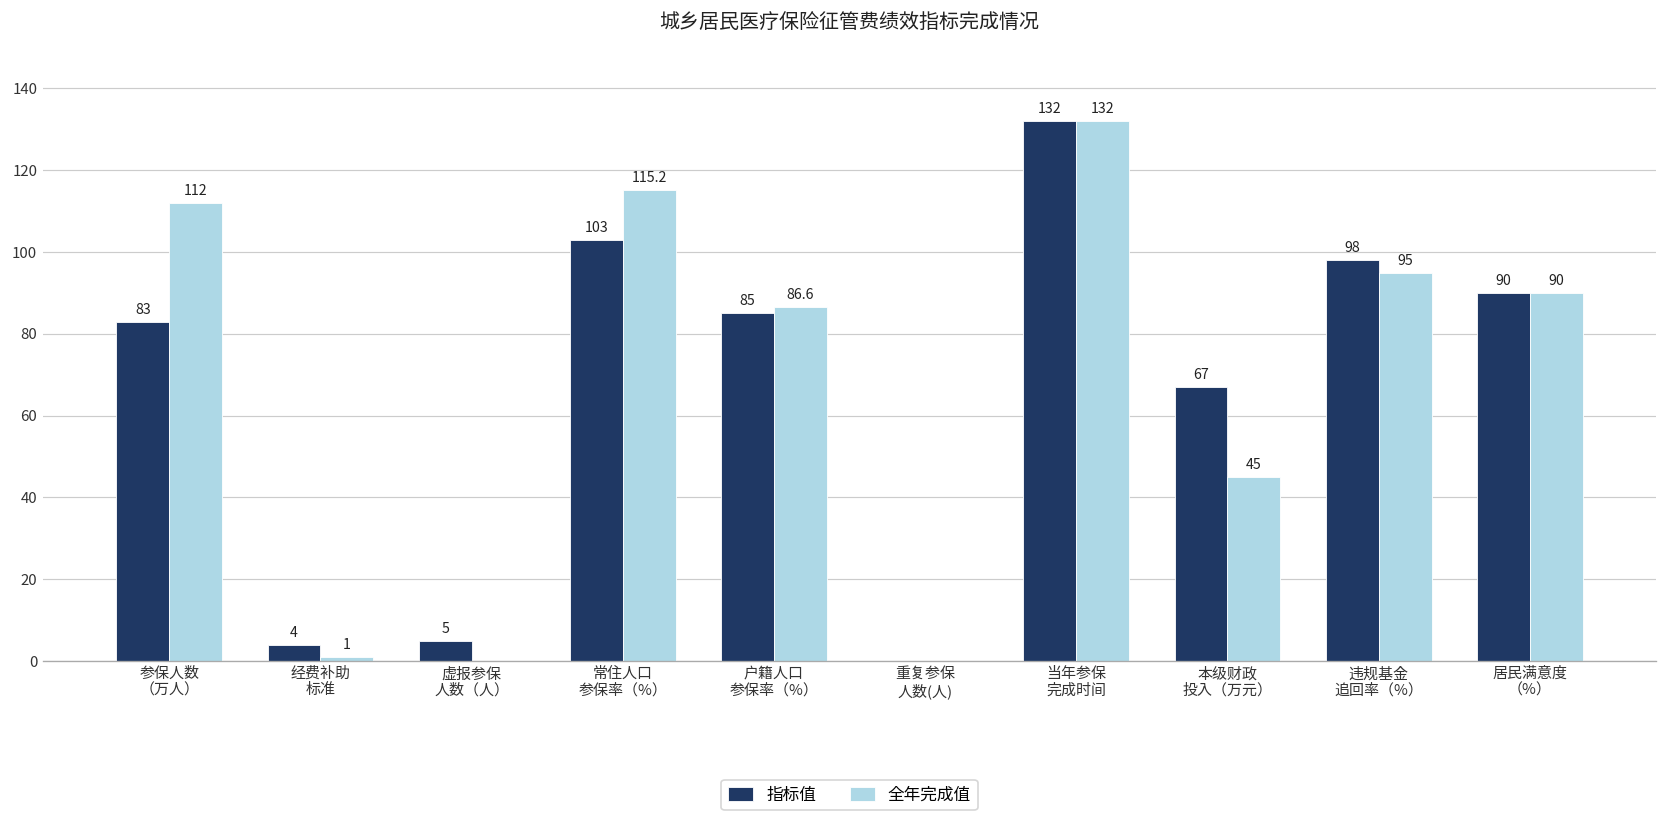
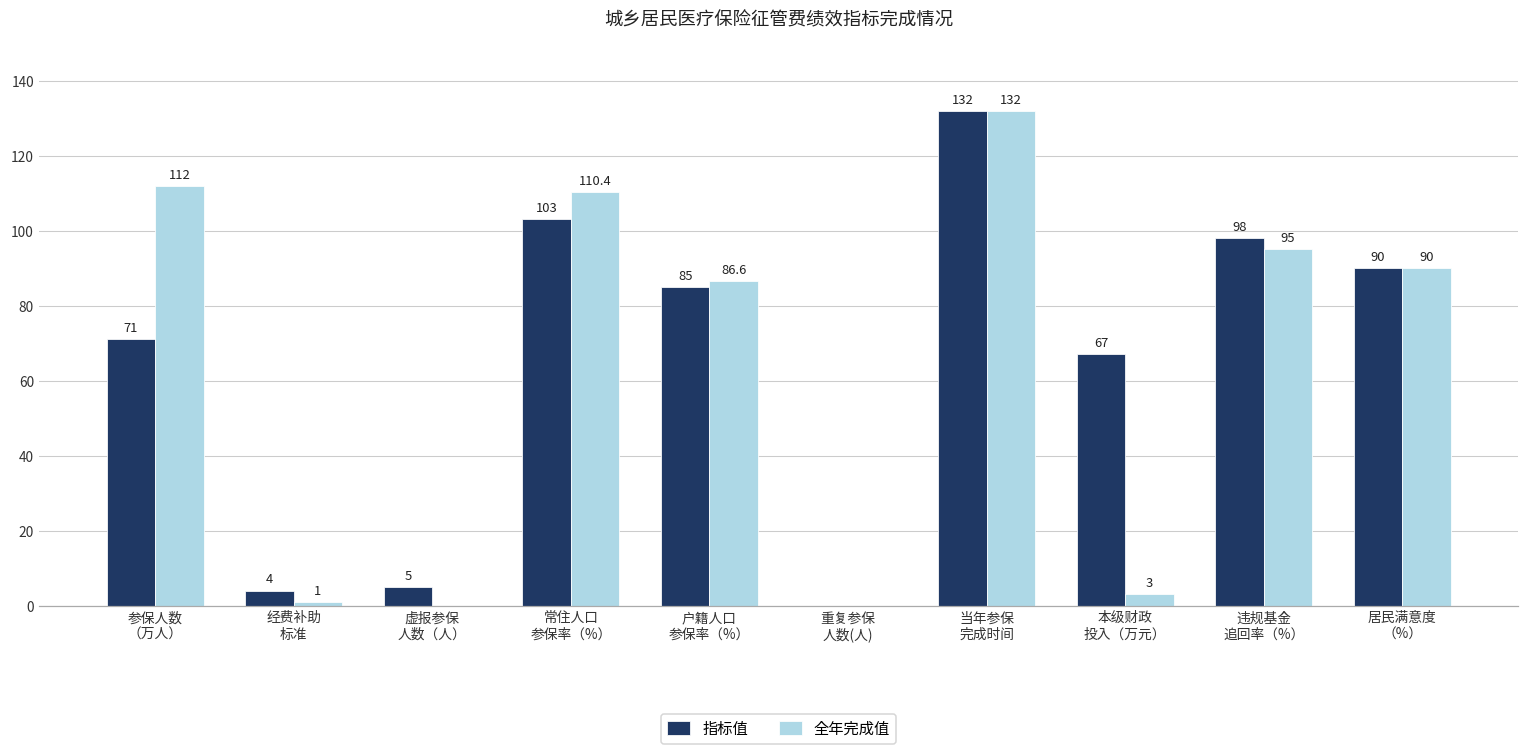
  {
    "指标值": {
-     "参保人数 （万人）": 83,
+     "参保人数 （万人）": 71,
      "经费补助 标准": 4,
      "虚报参保 人数（人）": 5,
      "常住人口 参保率（%）": 103,
      "户籍人口 参保率（%）": 85,
      "当年参保 完成时间": 132,
      "本级财政 投入（万元）": 67,
      "违规基金 追回率（%）": 98,
      "居民满意度 （%）": 90
    },
    "全年完成值": {
      "参保人数 （万人）": 112,
      "经费补助 标准": 1,
-     "常住人口 参保率（%）": 115.2,
+     "常住人口 参保率（%）": 110.4,
      "户籍人口 参保率（%）": 86.6,
      "当年参保 完成时间": 132,
-     "本级财政 投入（万元）": 45,
+     "本级财政 投入（万元）": 3,
      "违规基金 追回率（%）": 95,
      "居民满意度 （%）": 90
    }
  }
